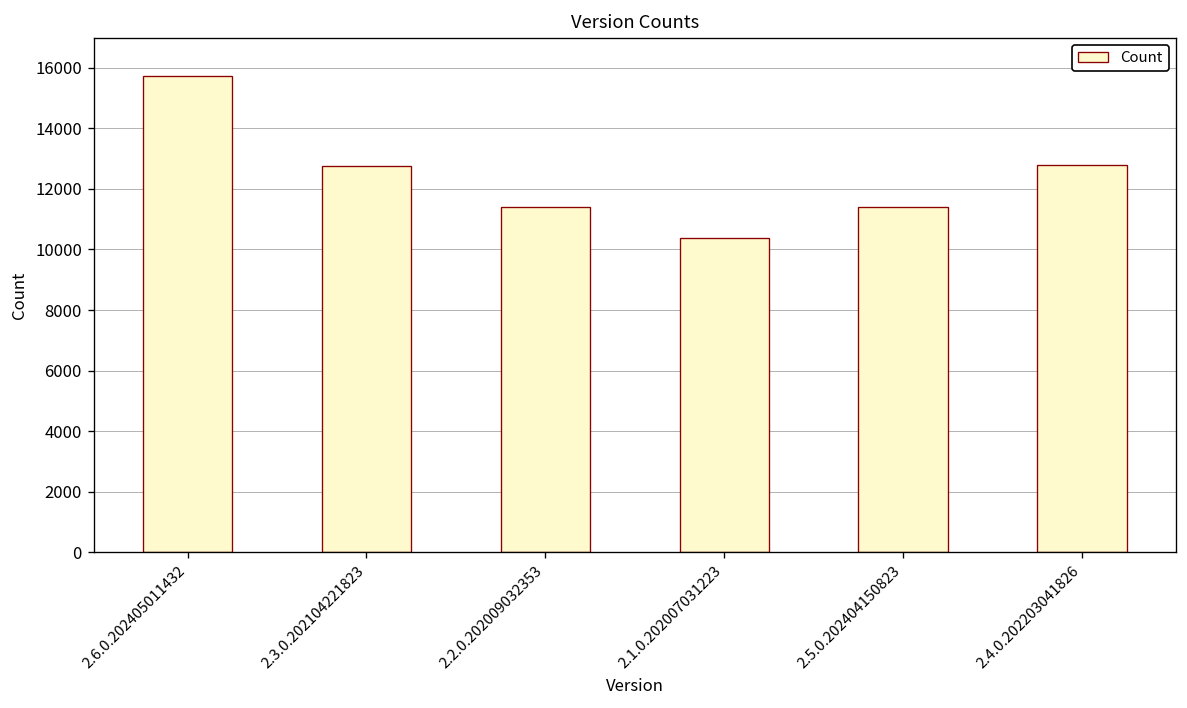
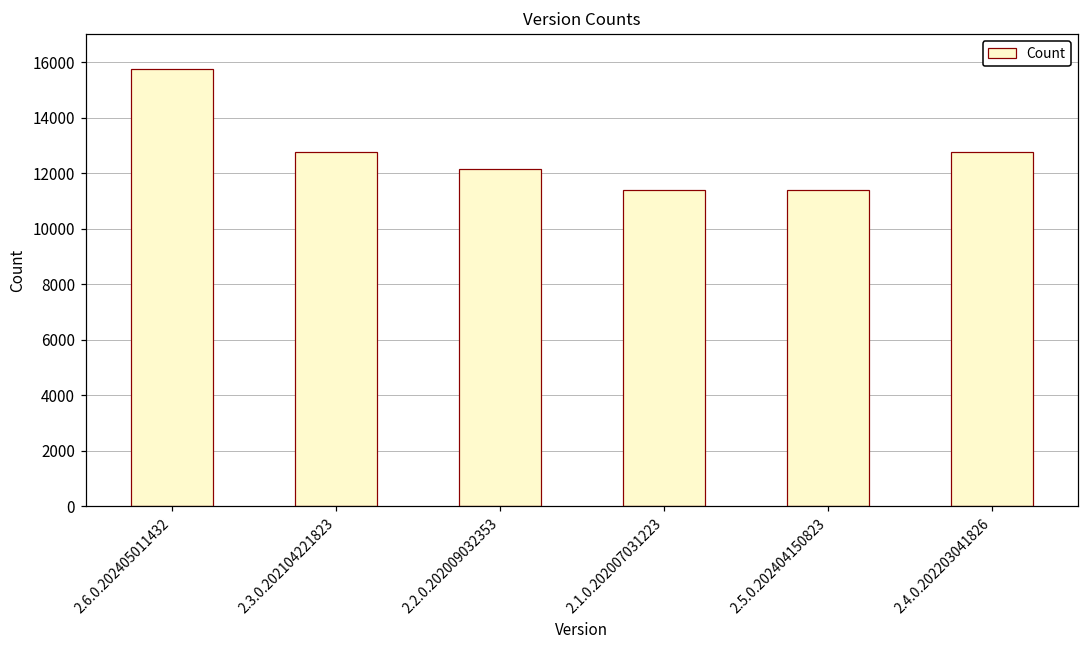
  {
    "2.6.0.202405011432": 15700,
    "2.3.0.202104221823": 12800,
-   "2.2.0.202009032353": 11400,
-   "2.1.0.202007031223": 10400,
+   "2.2.0.202009032353": 12200,
+   "2.1.0.202007031223": 11400,
    "2.5.0.202404150823": 11400,
    "2.4.0.202203041826": 12800
  }
